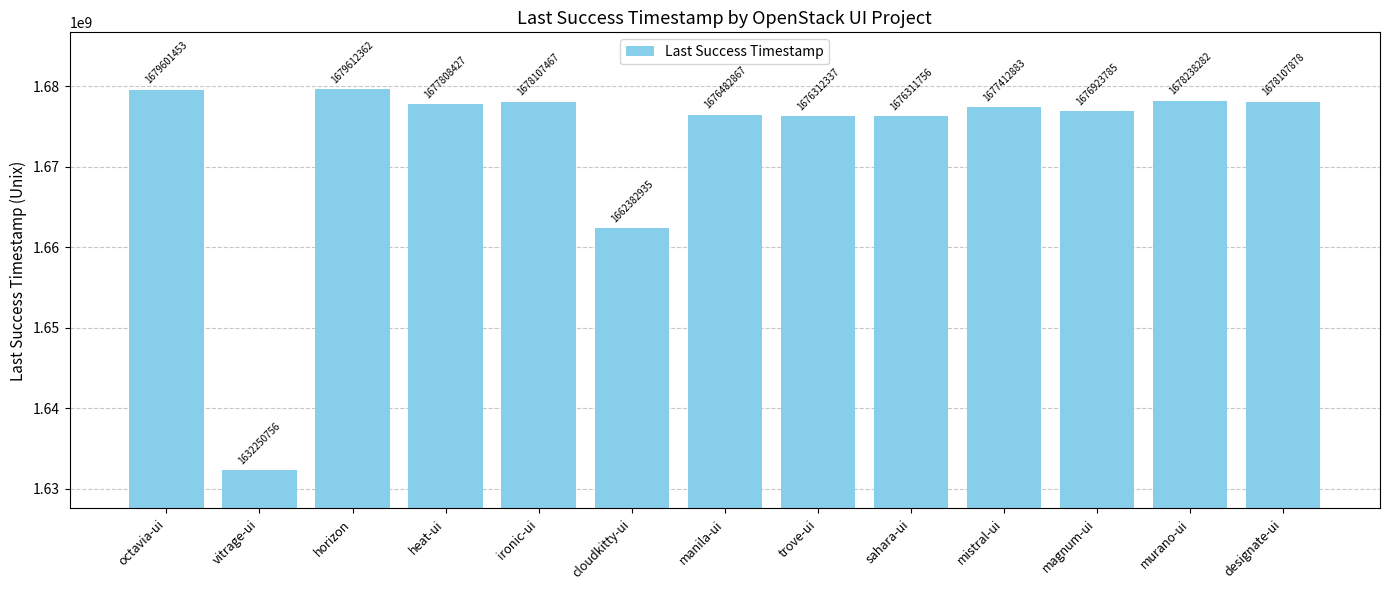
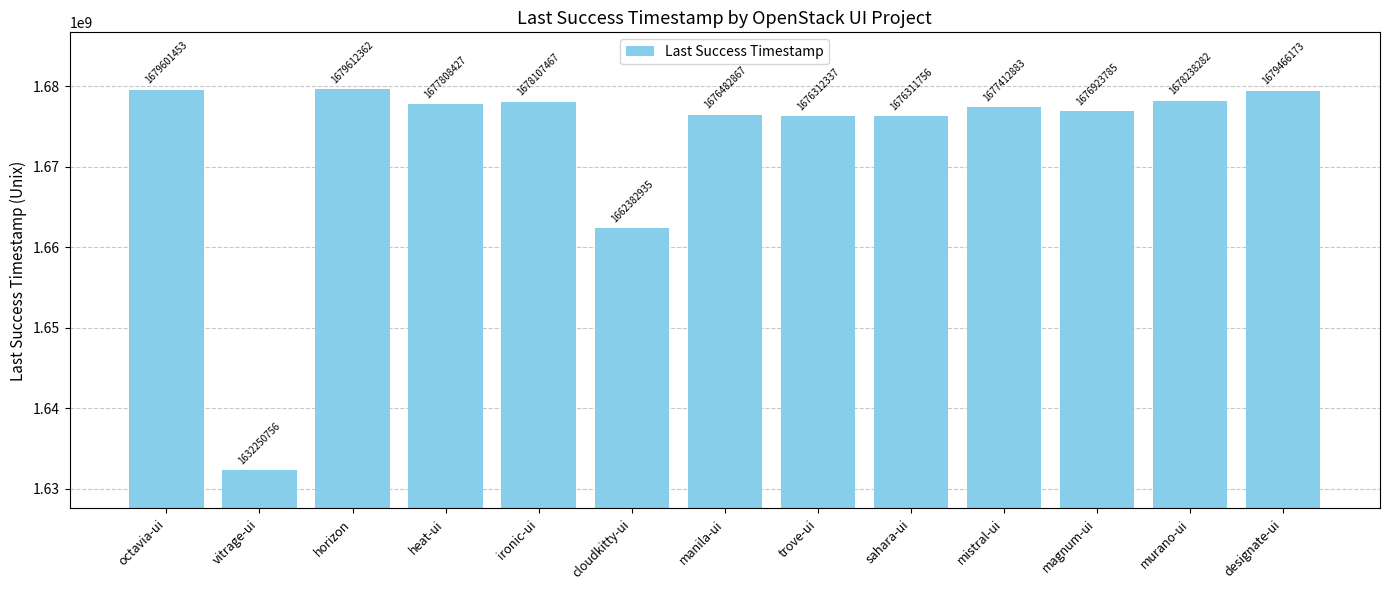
  {
    "octavia-ui": 1679601453,
    "vitrage-ui": 1632250756,
    "horizon": 1679612362,
    "heat-ui": 1677808427,
    "ironic-ui": 1678107467,
    "cloudkitty-ui": 1662382935,
    "manila-ui": 1676482867,
    "trove-ui": 1676312337,
    "sahara-ui": 1676311756,
    "mistral-ui": 1677412883,
    "magnum-ui": 1676923785,
    "murano-ui": 1678238282,
-   "designate-ui": 1678107878
+   "designate-ui": 1679466173
  }
